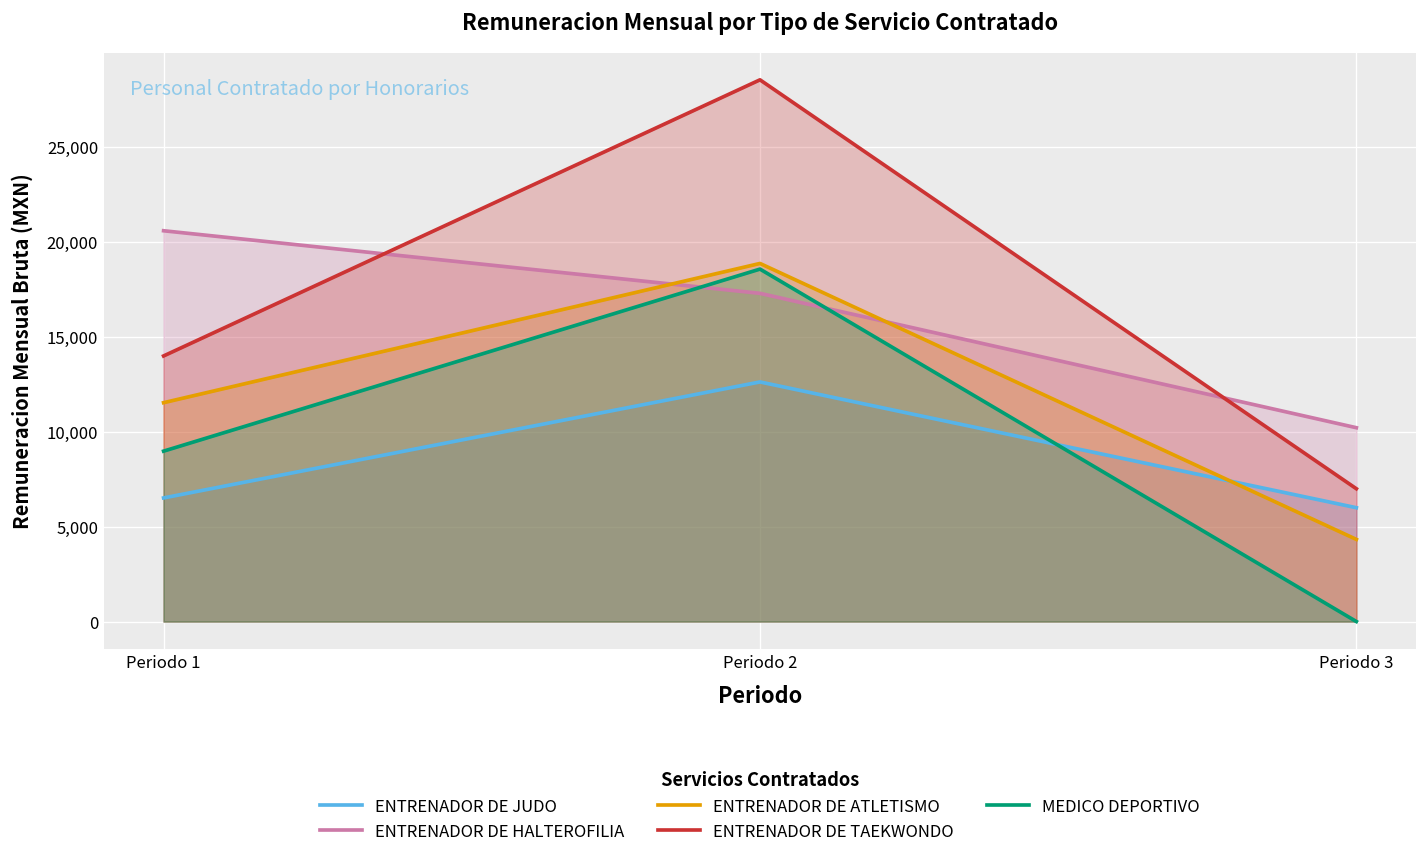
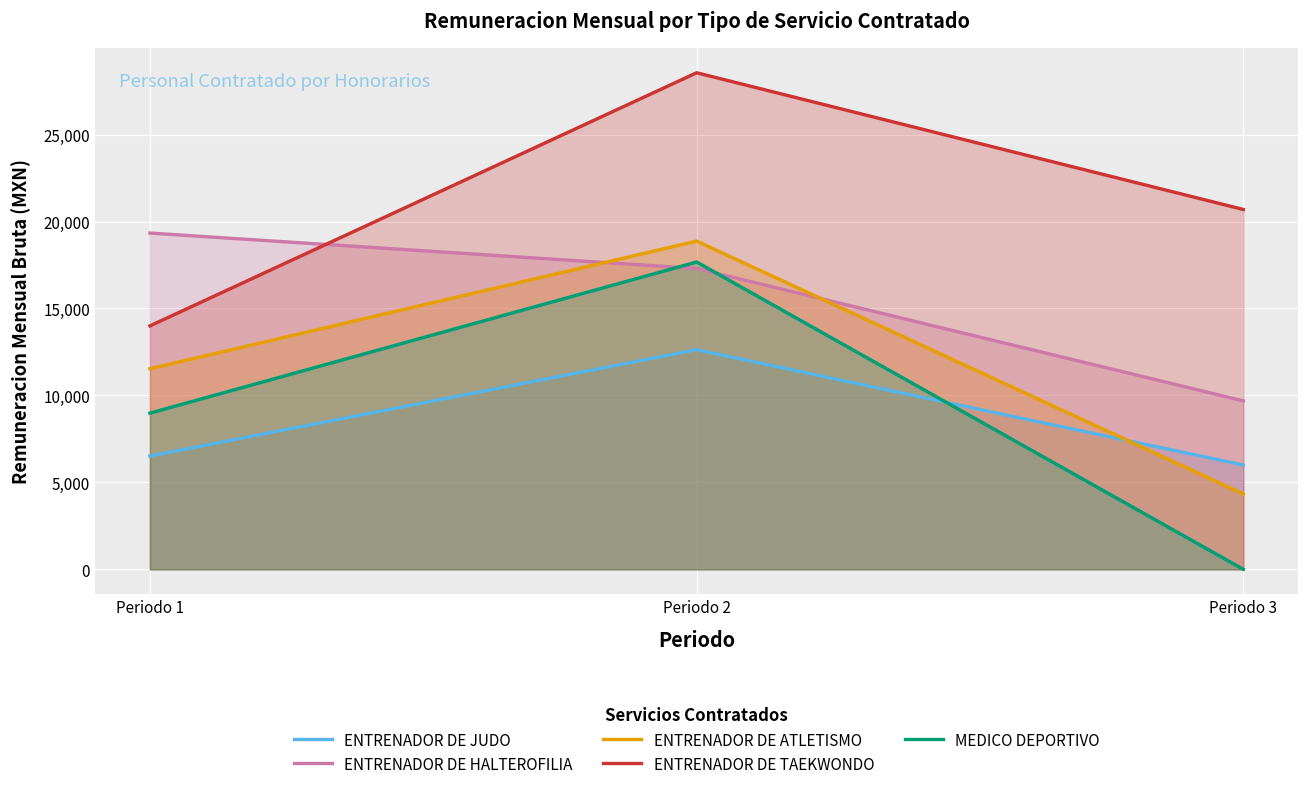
  {
    "ENTRENADOR DE JUDO": {
      "Periodo 1": "6,500",
      "Periodo 2": "12,600",
      "Periodo 3": "6,000"
    },
    "ENTRENADOR DE HALTEROFILIA": {
-     "Periodo 1": "20,600",
+     "Periodo 1": "19,300",
      "Periodo 2": "17,300",
-     "Periodo 3": "10,200"
+     "Periodo 3": "9,700"
    },
    "ENTRENADOR DE ATLETISMO": {
      "Periodo 1": "11,500",
      "Periodo 2": "18,900",
      "Periodo 3": "4,300"
    },
    "ENTRENADOR DE TAEKWONDO": {
      "Periodo 1": "14,000",
      "Periodo 2": "28,600",
-     "Periodo 3": "7,000"
+     "Periodo 3": "20,700"
    },
    "MEDICO DEPORTIVO": {
      "Periodo 1": "9,000",
-     "Periodo 2": "18,600",
+     "Periodo 2": "17,700",
      "Periodo 3": "0"
    }
  }
